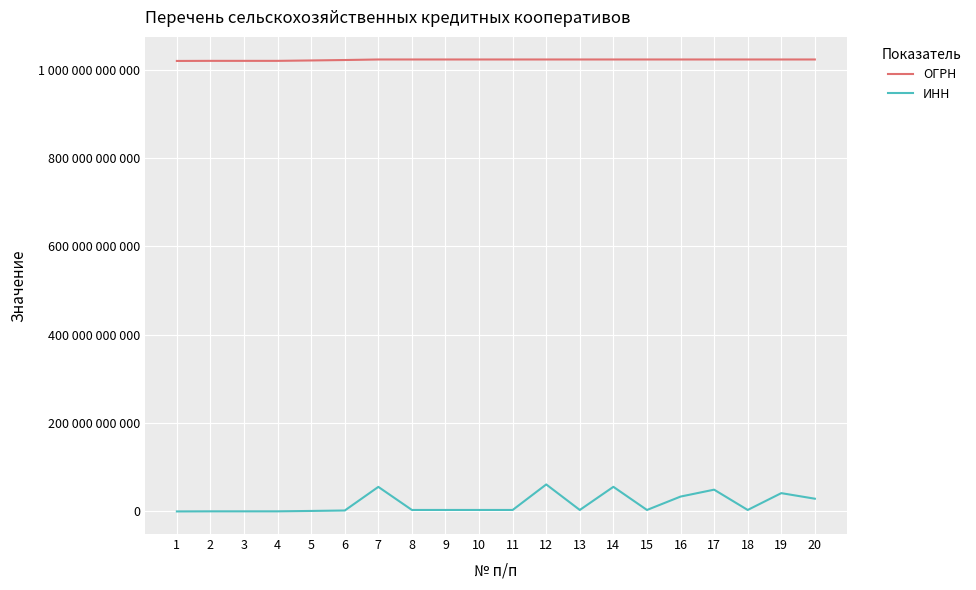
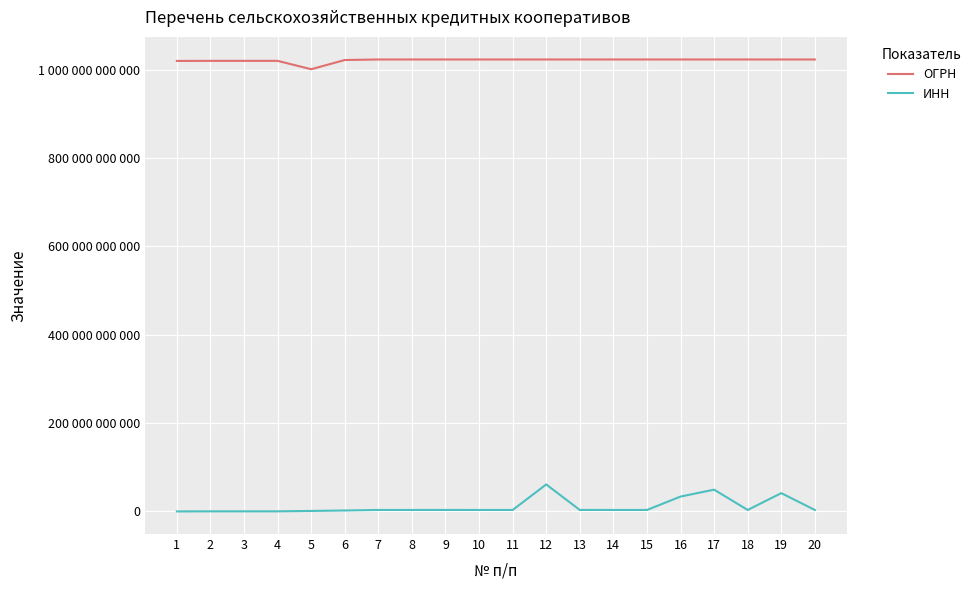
  {
    "ОГРН": {
      "1": 1020000000000,
      "2": 1020000000000,
      "3": 1020000000000,
      "4": 1020000000000,
-     "5": 1020000000000,
+     "5": 1000000000000,
      "6": 1020000000000,
      "7": 1020000000000,
      "8": 1020000000000,
      "9": 1020000000000,
      "10": 1020000000000,
      "11": 1020000000000,
      "12": 1020000000000,
      "13": 1020000000000,
      "14": 1020000000000,
      "15": 1020000000000,
      "16": 1020000000000,
      "17": 1020000000000,
      "18": 1020000000000,
      "19": 1020000000000,
      "20": 1020000000000
    },
    "ИНН": {
      "1": 0,
      "2": 0,
      "3": 0,
      "4": 0,
      "5": 0,
      "6": 0,
-     "7": 60000000000,
+     "7": 0,
      "8": 0,
      "9": 0,
      "10": 0,
      "11": 0,
      "12": 60000000000,
      "13": 0,
-     "14": 60000000000,
+     "14": 0,
      "15": 0,
      "16": 30000000000,
      "17": 50000000000,
      "18": 0,
      "19": 40000000000,
-     "20": 30000000000
+     "20": 0
    }
  }
